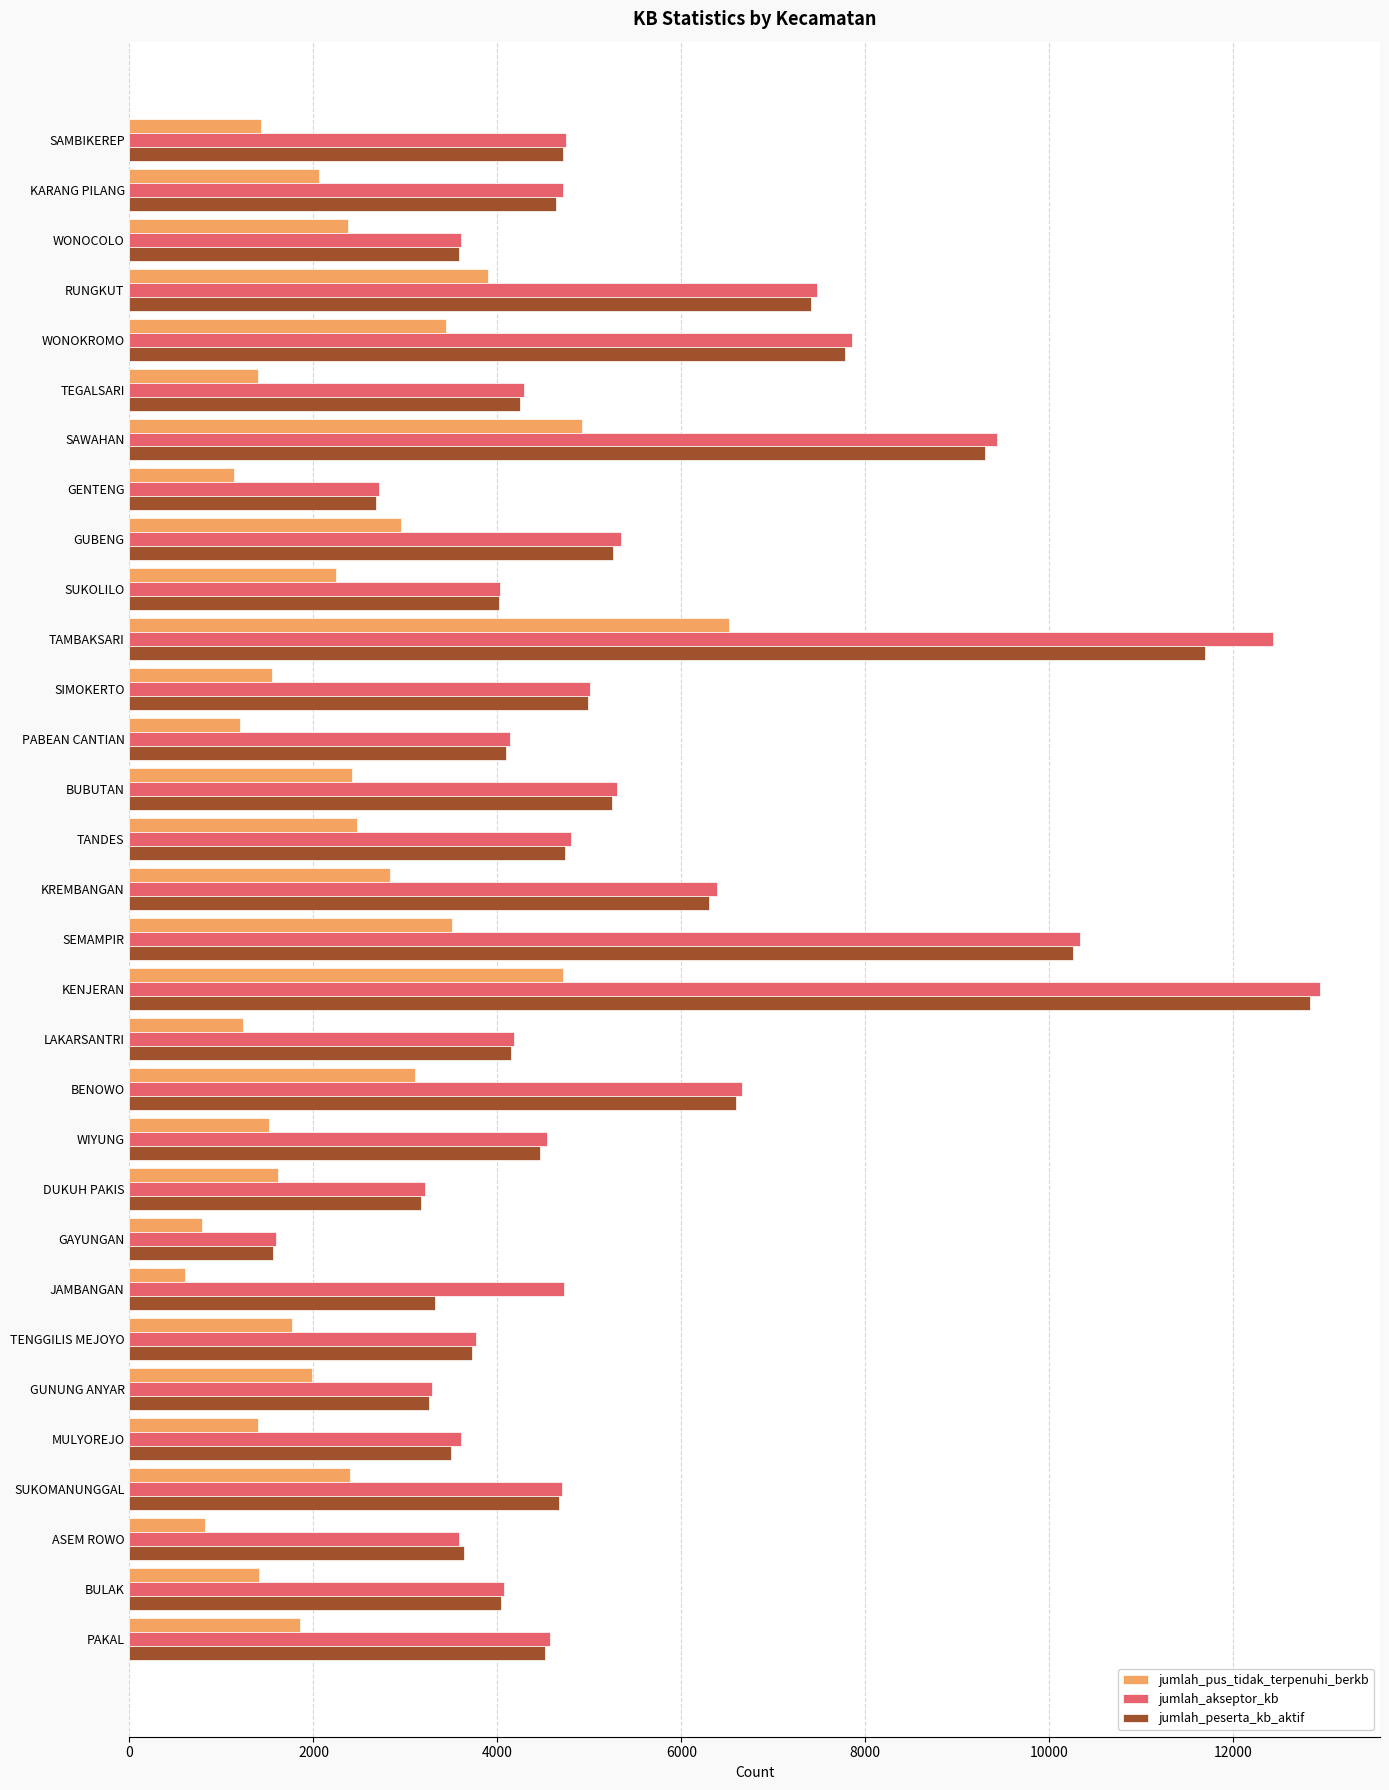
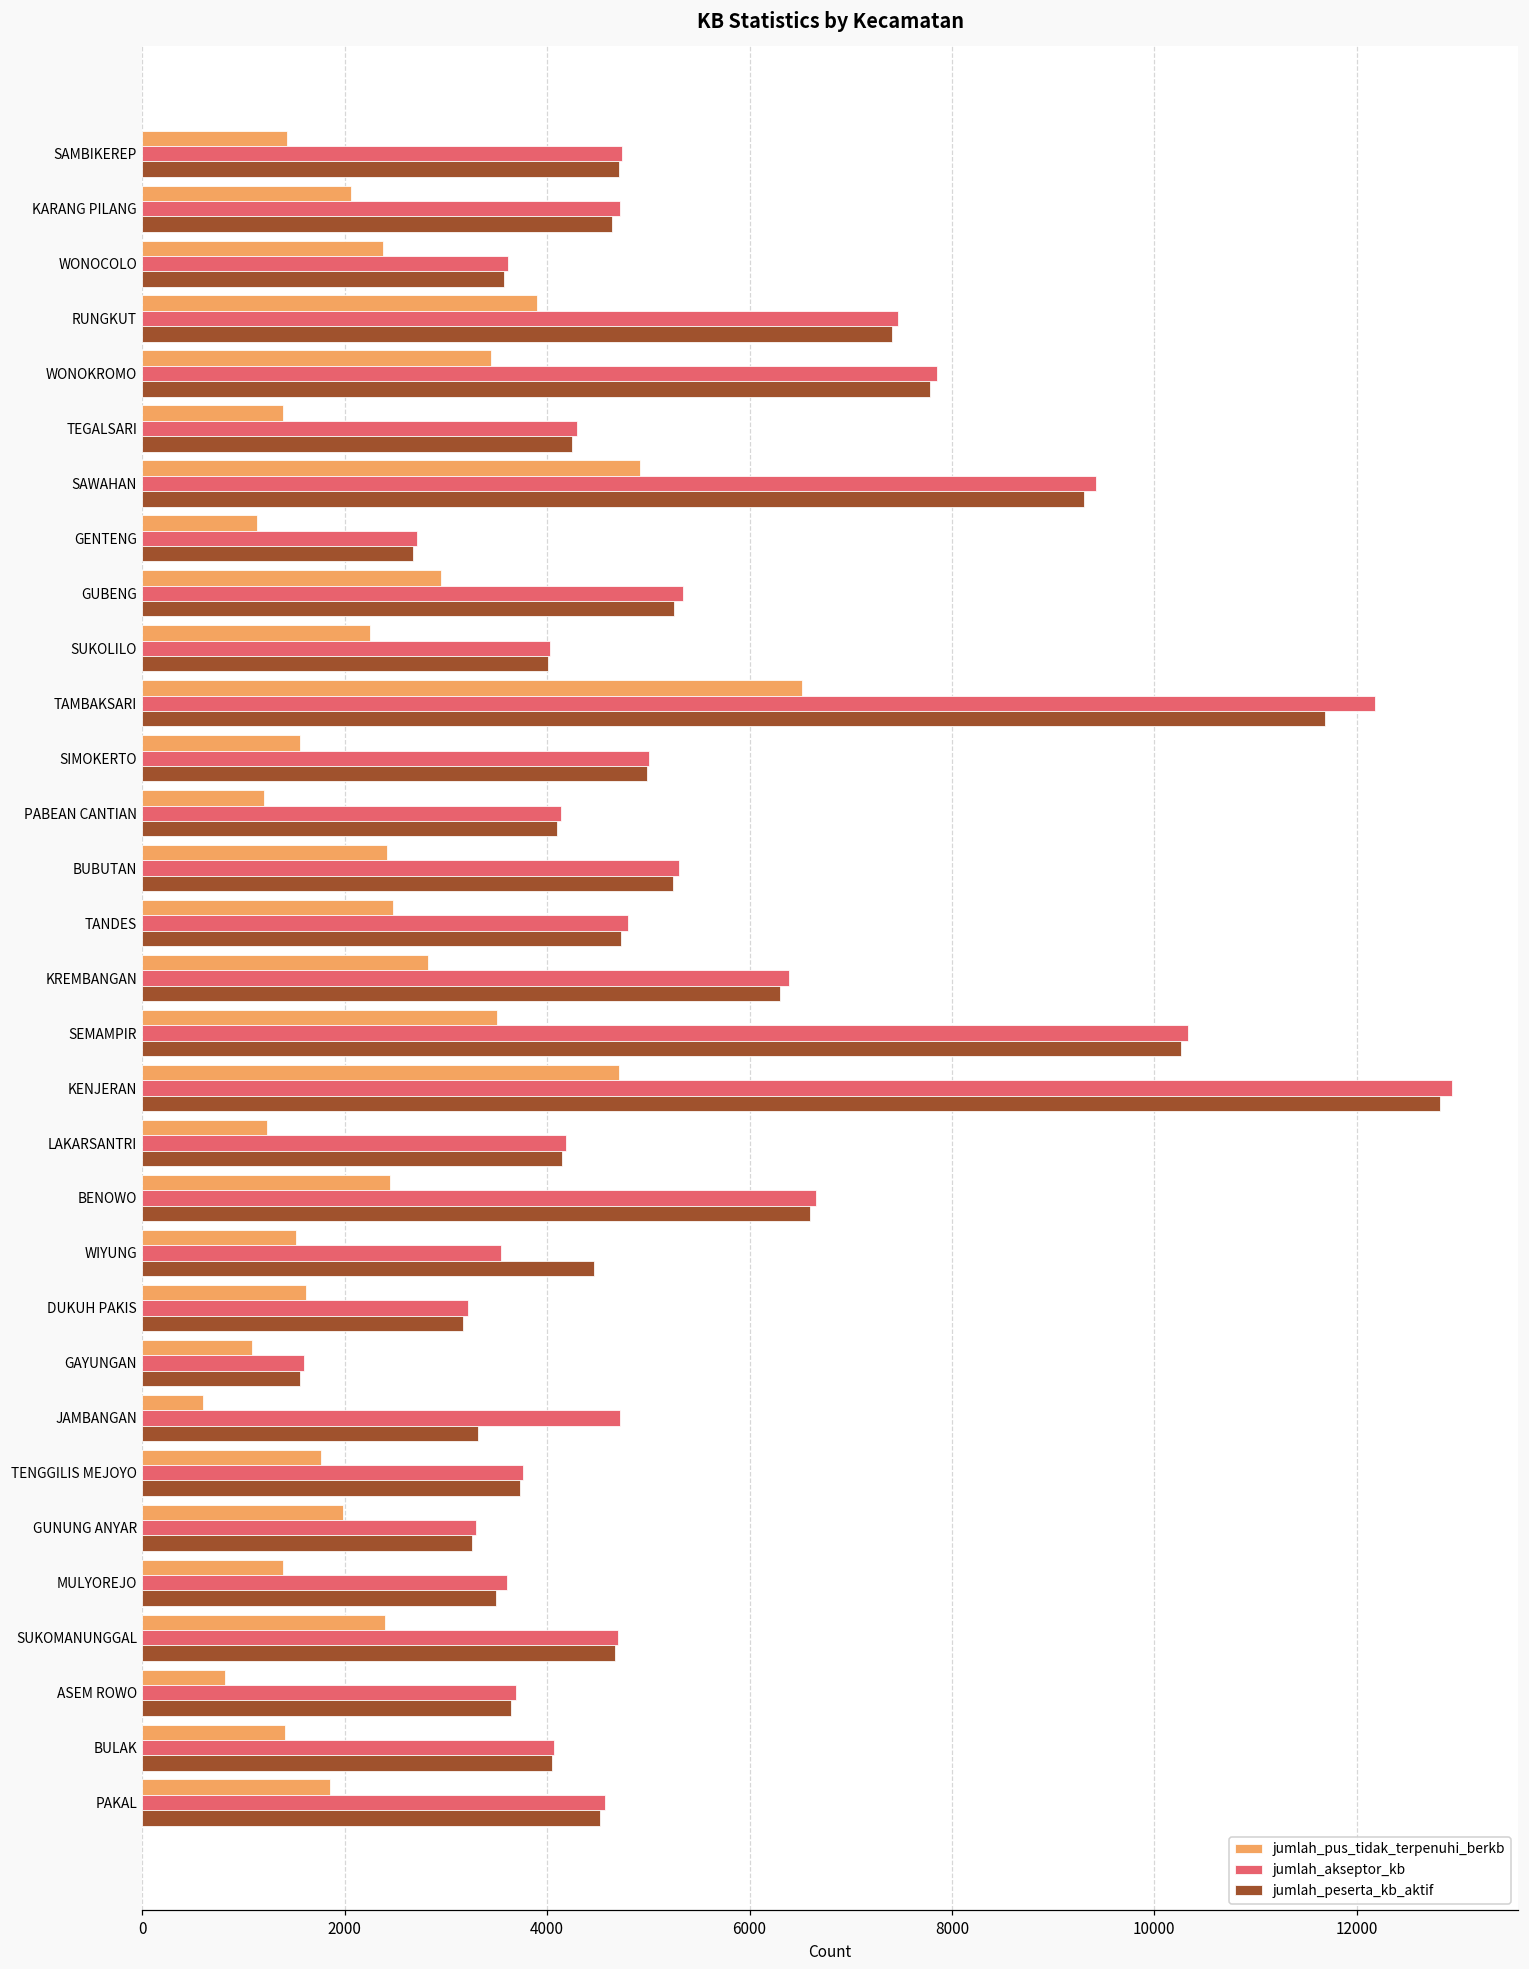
  {
    "jumlah_pus_tidak_terpenuhi_berkb": {
      "SAMBIKEREP": 1400,
      "KARANG PILANG": 2100,
      "WONOCOLO": 2400,
      "RUNGKUT": 3900,
      "WONOKROMO": 3400,
      "TEGALSARI": 1400,
      "SAWAHAN": 4900,
      "GENTENG": 1100,
      "GUBENG": 3000,
      "SUKOLILO": 2200,
      "TAMBAKSARI": 6500,
      "SIMOKERTO": 1600,
      "PABEAN CANTIAN": 1200,
      "BUBUTAN": 2400,
      "TANDES": 2500,
      "KREMBANGAN": 2800,
      "SEMAMPIR": 3500,
      "KENJERAN": 4700,
      "LAKARSANTRI": 1200,
-     "BENOWO": 3100,
+     "BENOWO": 2400,
      "WIYUNG": 1500,
      "DUKUH PAKIS": 1600,
-     "GAYUNGAN": 800,
+     "GAYUNGAN": 1100,
      "JAMBANGAN": 600,
      "TENGGILIS MEJOYO": 1800,
      "GUNUNG ANYAR": 2000,
      "MULYOREJO": 1400,
      "SUKOMANUNGGAL": 2400,
      "ASEM ROWO": 800,
      "BULAK": 1400,
      "PAKAL": 1900
    },
    "jumlah_akseptor_kb": {
      "SAMBIKEREP": 4700,
      "KARANG PILANG": 4700,
      "WONOCOLO": 3600,
      "RUNGKUT": 7500,
      "WONOKROMO": 7900,
      "TEGALSARI": 4300,
      "SAWAHAN": 9400,
      "GENTENG": 2700,
      "GUBENG": 5300,
      "SUKOLILO": 4000,
-     "TAMBAKSARI": 12400,
+     "TAMBAKSARI": 12200,
      "SIMOKERTO": 5000,
      "PABEAN CANTIAN": 4100,
      "BUBUTAN": 5300,
      "TANDES": 4800,
      "KREMBANGAN": 6400,
      "SEMAMPIR": 10300,
      "KENJERAN": 12900,
      "LAKARSANTRI": 4200,
      "BENOWO": 6700,
-     "WIYUNG": 4500,
+     "WIYUNG": 3500,
      "DUKUH PAKIS": 3200,
      "GAYUNGAN": 1600,
      "JAMBANGAN": 4700,
      "TENGGILIS MEJOYO": 3800,
      "GUNUNG ANYAR": 3300,
      "MULYOREJO": 3600,
      "SUKOMANUNGGAL": 4700,
-     "ASEM ROWO": 3600,
+     "ASEM ROWO": 3700,
      "BULAK": 4100,
      "PAKAL": 4600
    },
    "jumlah_peserta_kb_aktif": {
      "SAMBIKEREP": 4700,
      "KARANG PILANG": 4600,
      "WONOCOLO": 3600,
      "RUNGKUT": 7400,
      "WONOKROMO": 7800,
      "TEGALSARI": 4200,
      "SAWAHAN": 9300,
      "GENTENG": 2700,
      "GUBENG": 5300,
      "SUKOLILO": 4000,
      "TAMBAKSARI": 11700,
      "SIMOKERTO": 5000,
      "PABEAN CANTIAN": 4100,
      "BUBUTAN": 5200,
      "TANDES": 4700,
      "KREMBANGAN": 6300,
      "SEMAMPIR": 10300,
      "KENJERAN": 12800,
      "LAKARSANTRI": 4100,
      "BENOWO": 6600,
      "WIYUNG": 4500,
      "DUKUH PAKIS": 3200,
      "GAYUNGAN": 1600,
      "JAMBANGAN": 3300,
      "TENGGILIS MEJOYO": 3700,
      "GUNUNG ANYAR": 3300,
      "MULYOREJO": 3500,
      "SUKOMANUNGGAL": 4700,
      "ASEM ROWO": 3600,
      "BULAK": 4000,
      "PAKAL": 4500
    }
  }
